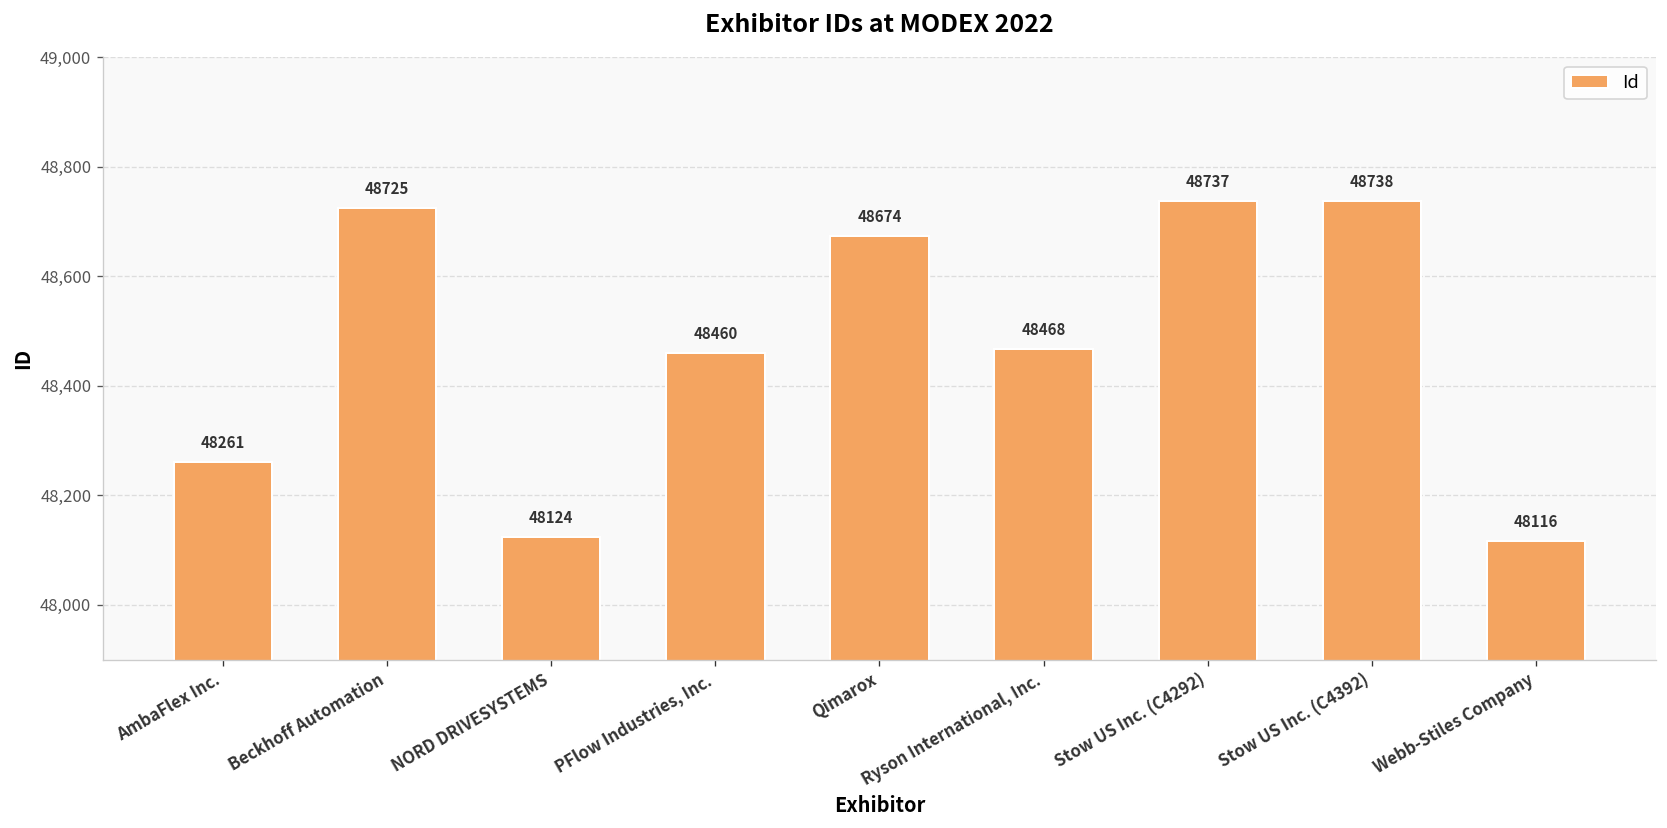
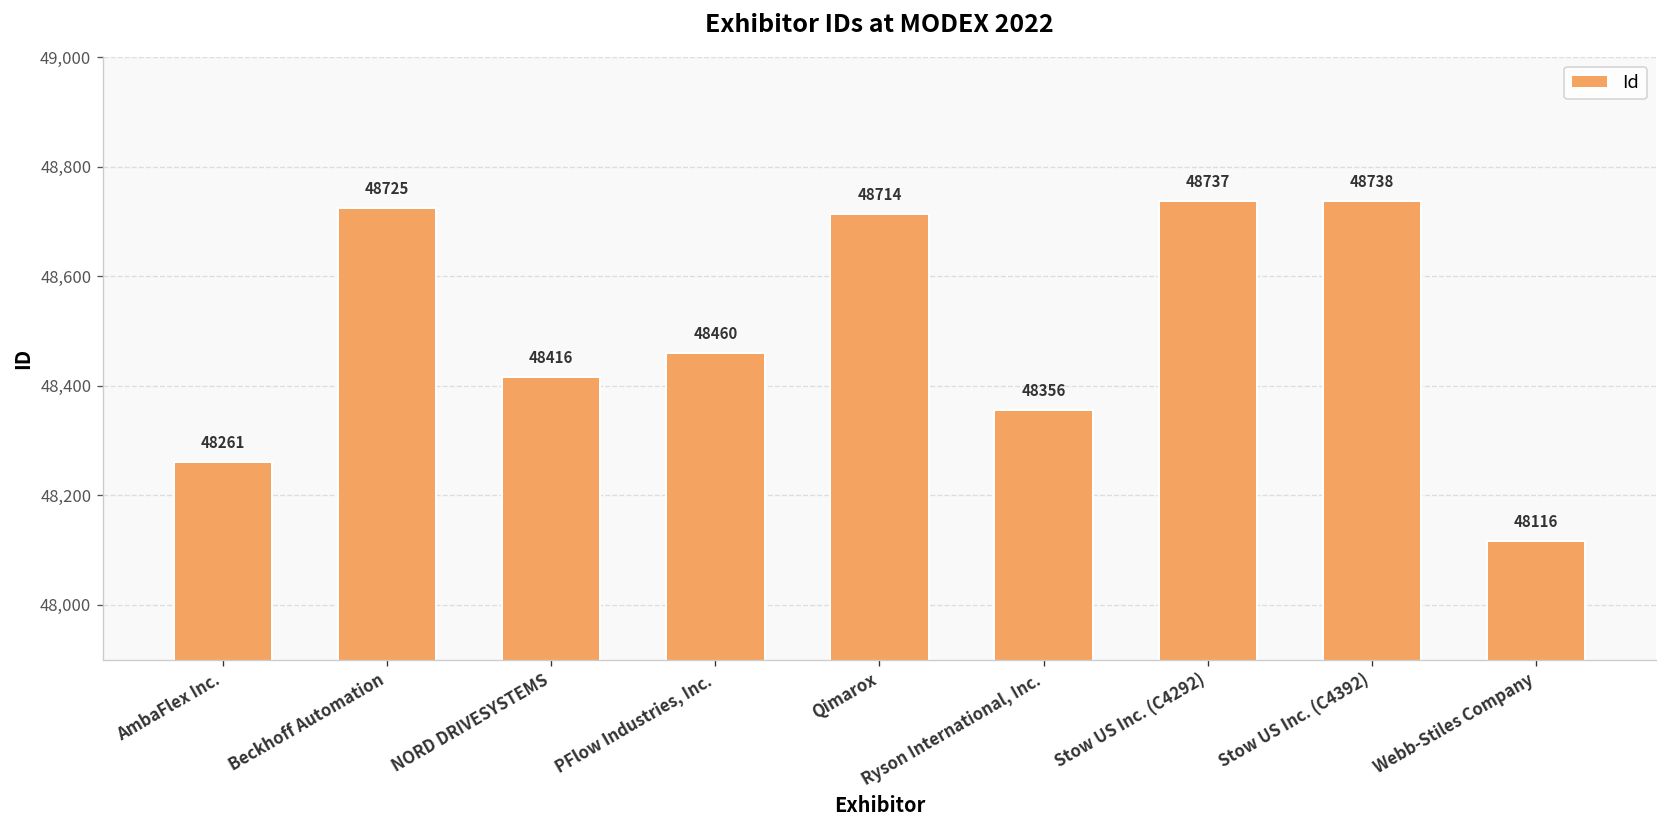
  {
    "AmbaFlex Inc.": 48261,
    "Beckhoff Automation": 48725,
-   "NORD DRIVESYSTEMS": 48124,
+   "NORD DRIVESYSTEMS": 48416,
    "PFlow Industries, Inc.": 48460,
-   "Qimarox": 48674,
-   "Ryson International, Inc.": 48468,
+   "Qimarox": 48714,
+   "Ryson International, Inc.": 48356,
    "Stow US Inc. (C4292)": 48737,
    "Stow US Inc. (C4392)": 48738,
    "Webb-Stiles Company": 48116
  }
